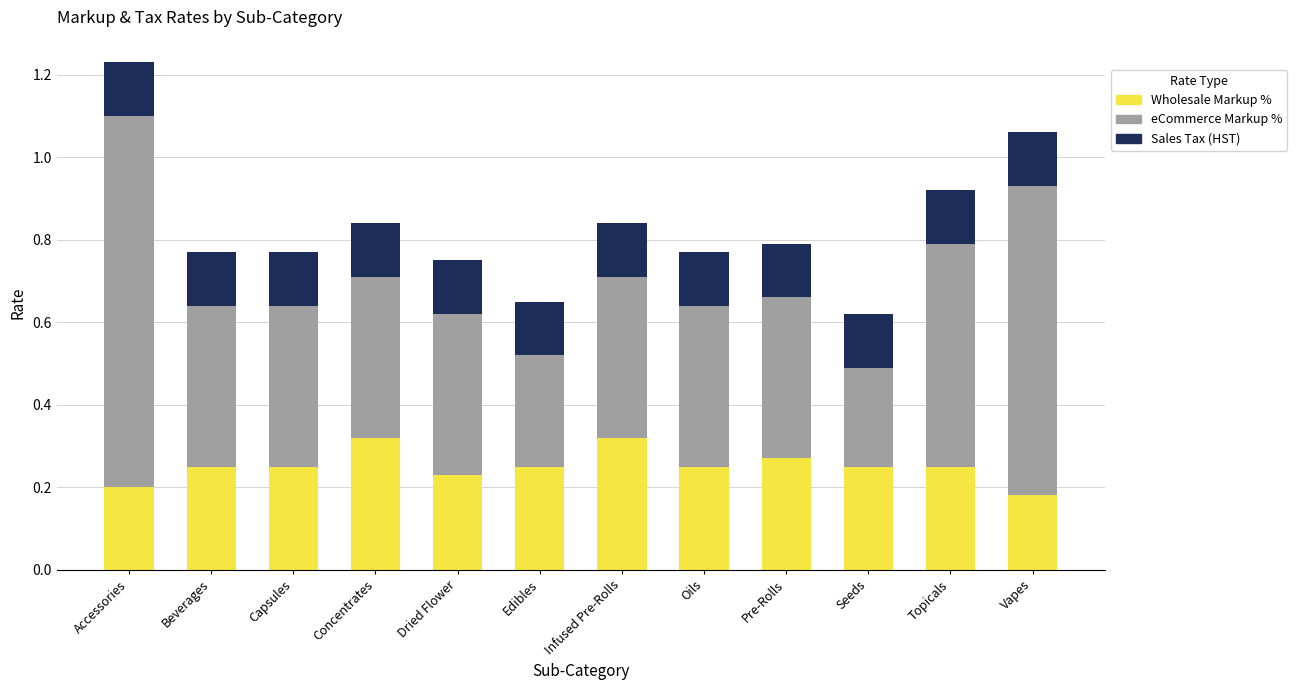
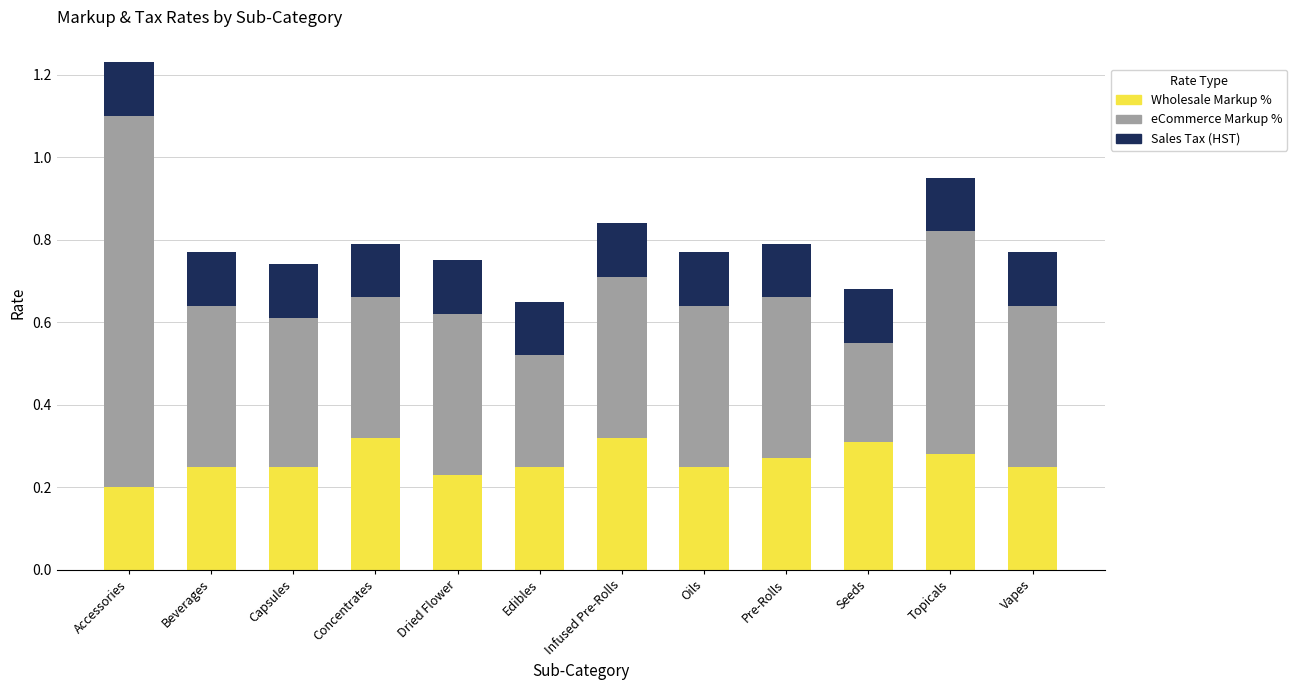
  {
    "Wholesale Markup %": {
      "Accessories": 0.20,
      "Beverages": 0.25,
      "Capsules": 0.25,
      "Concentrates": 0.32,
      "Dried Flower": 0.23,
      "Edibles": 0.25,
      "Infused Pre-Rolls": 0.32,
      "Oils": 0.25,
      "Pre-Rolls": 0.27,
-     "Seeds": 0.25,
-     "Topicals": 0.25,
-     "Vapes": 0.18
+     "Seeds": 0.31,
+     "Topicals": 0.28,
+     "Vapes": 0.25
    },
    "eCommerce Markup %": {
      "Accessories": 0.90,
      "Beverages": 0.39,
-     "Capsules": 0.39,
-     "Concentrates": 0.39,
+     "Capsules": 0.36,
+     "Concentrates": 0.34,
      "Dried Flower": 0.39,
      "Edibles": 0.27,
      "Infused Pre-Rolls": 0.39,
      "Oils": 0.39,
      "Pre-Rolls": 0.39,
      "Seeds": 0.24,
      "Topicals": 0.54,
-     "Vapes": 0.75
+     "Vapes": 0.39
    },
    "Sales Tax (HST)": {
      "Accessories": 0.13,
      "Beverages": 0.13,
      "Capsules": 0.13,
      "Concentrates": 0.13,
      "Dried Flower": 0.13,
      "Edibles": 0.13,
      "Infused Pre-Rolls": 0.13,
      "Oils": 0.13,
      "Pre-Rolls": 0.13,
      "Seeds": 0.13,
      "Topicals": 0.13,
      "Vapes": 0.13
    }
  }
